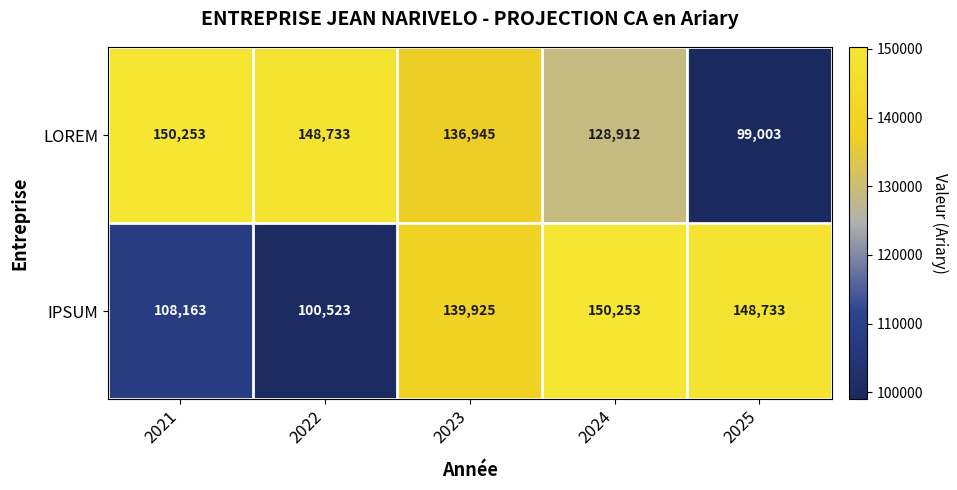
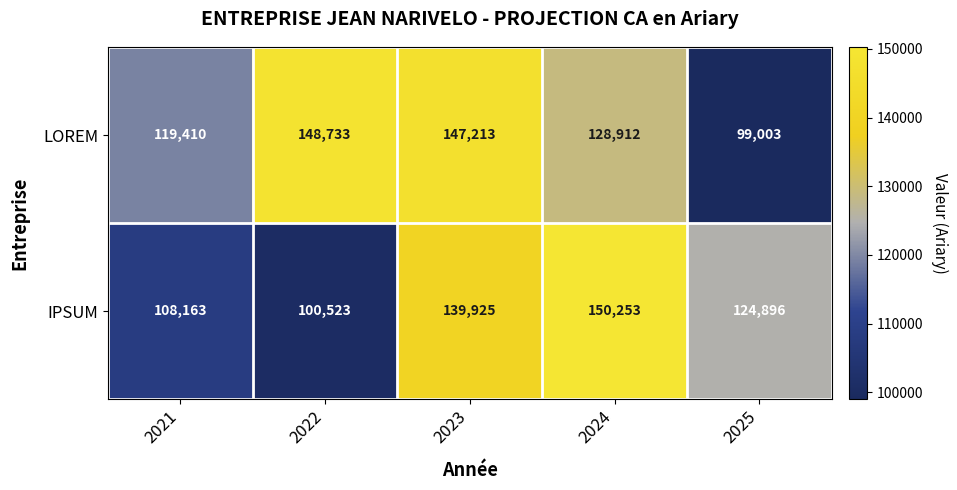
  {
    "LOREM": {
-     "2021": "150,253",
+     "2021": "119,410",
      "2022": "148,733",
-     "2023": "136,945",
+     "2023": "147,213",
      "2024": "128,912",
      "2025": "99,003"
    },
    "IPSUM": {
      "2021": "108,163",
      "2022": "100,523",
      "2023": "139,925",
      "2024": "150,253",
-     "2025": "148,733"
+     "2025": "124,896"
    }
  }
